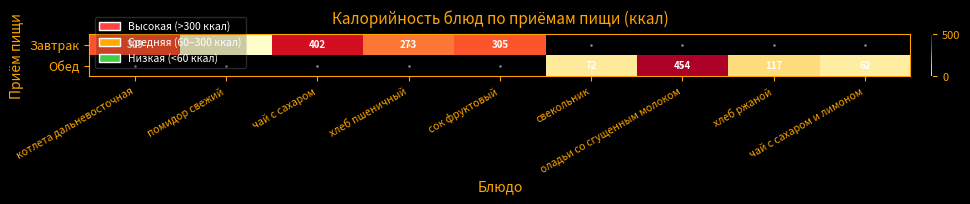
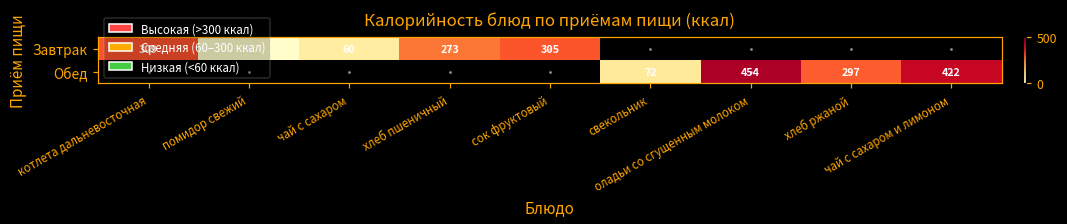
  {
    "Завтрак": {
-     "чай с сахаром": 402
+     "чай с сахаром": 60
    },
    "Обед": {
-     "хлеб ржаной": 117,
-     "чай с сахаром и лимоном": 62
+     "хлеб ржаной": 297,
+     "чай с сахаром и лимоном": 422
    }
  }
